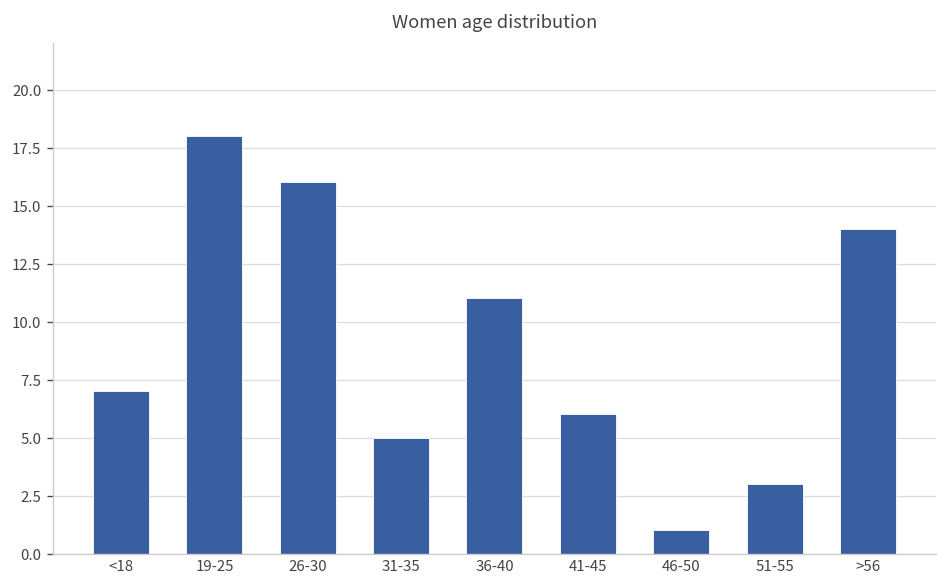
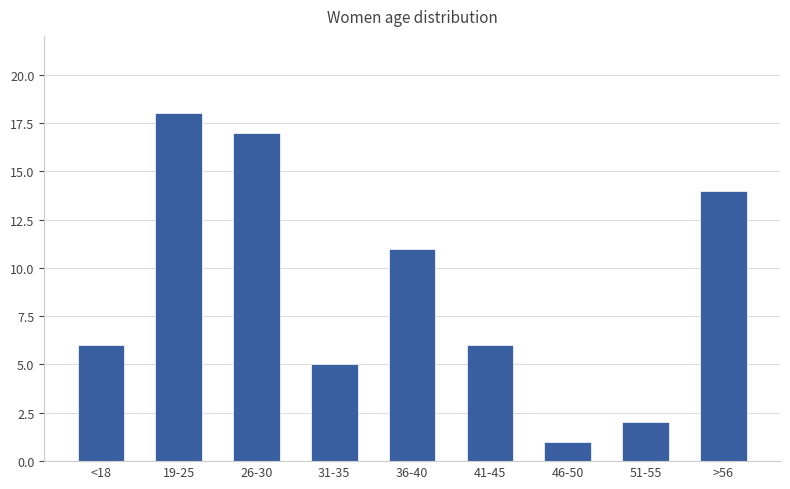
  {
-   "<18": 7,
+   "<18": 6,
    "19-25": 18,
-   "26-30": 16,
+   "26-30": 17,
    "31-35": 5,
    "36-40": 11,
    "41-45": 6,
    "46-50": 1,
-   "51-55": 3,
+   "51-55": 2,
    ">56": 14
  }
